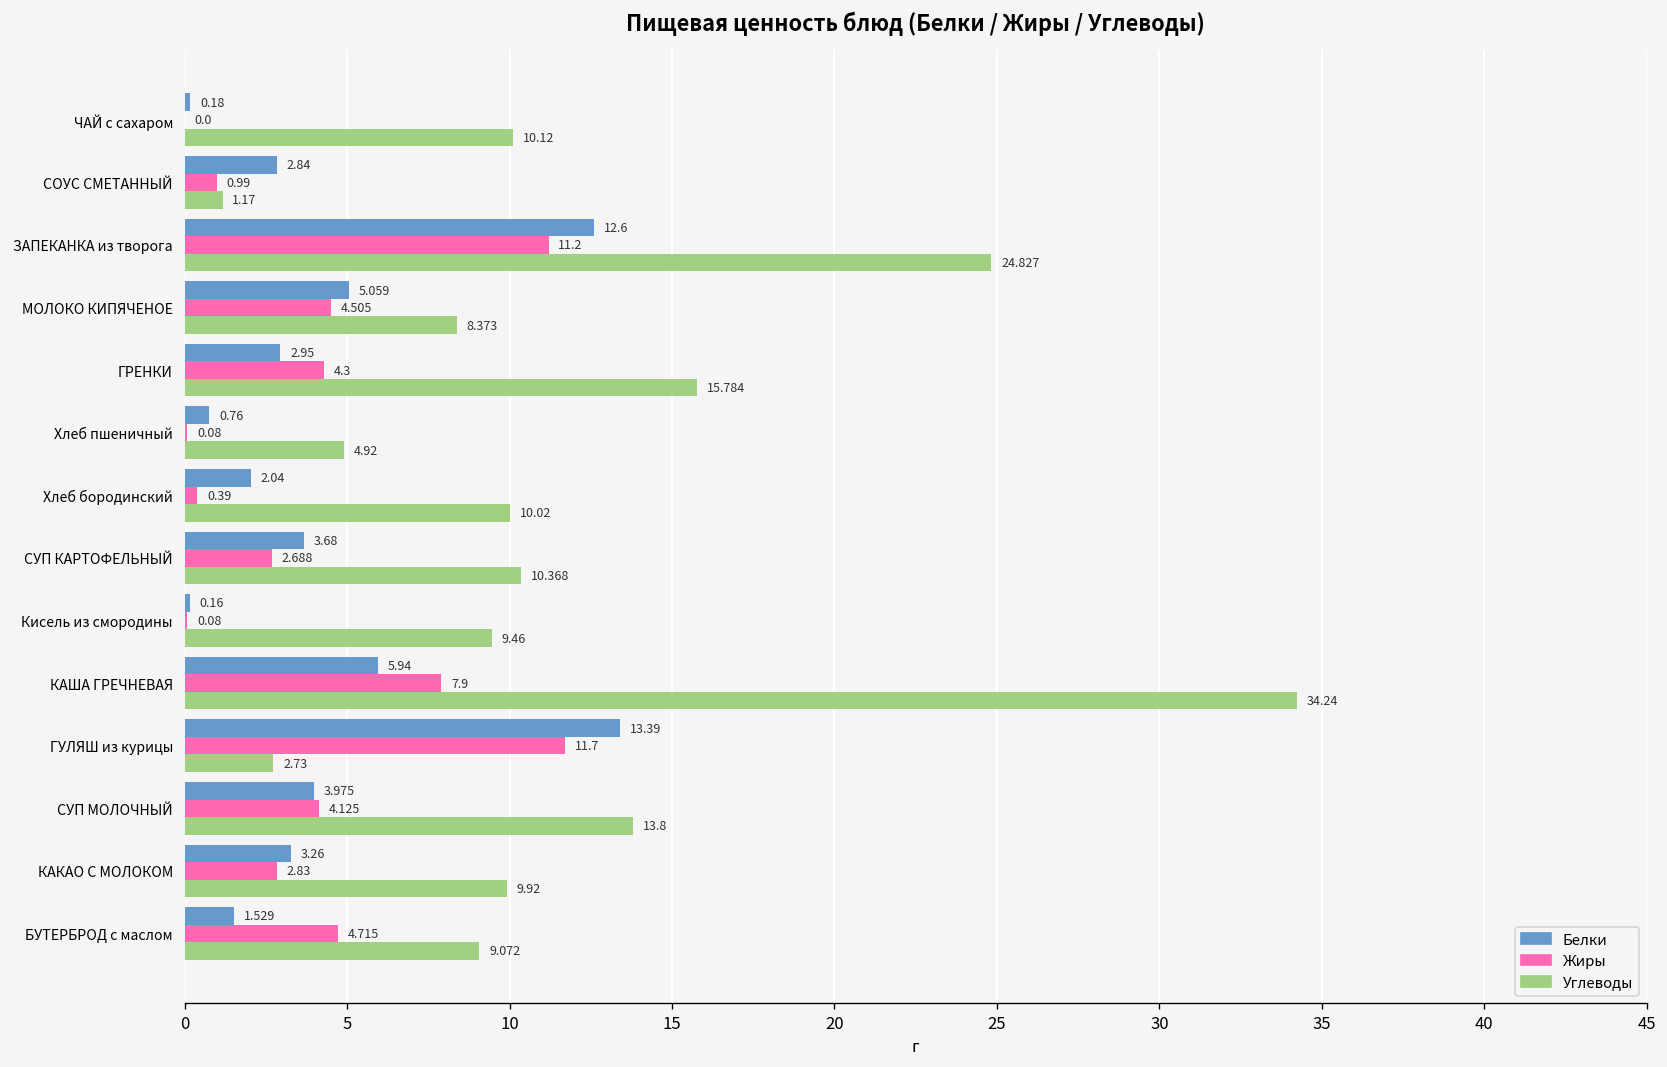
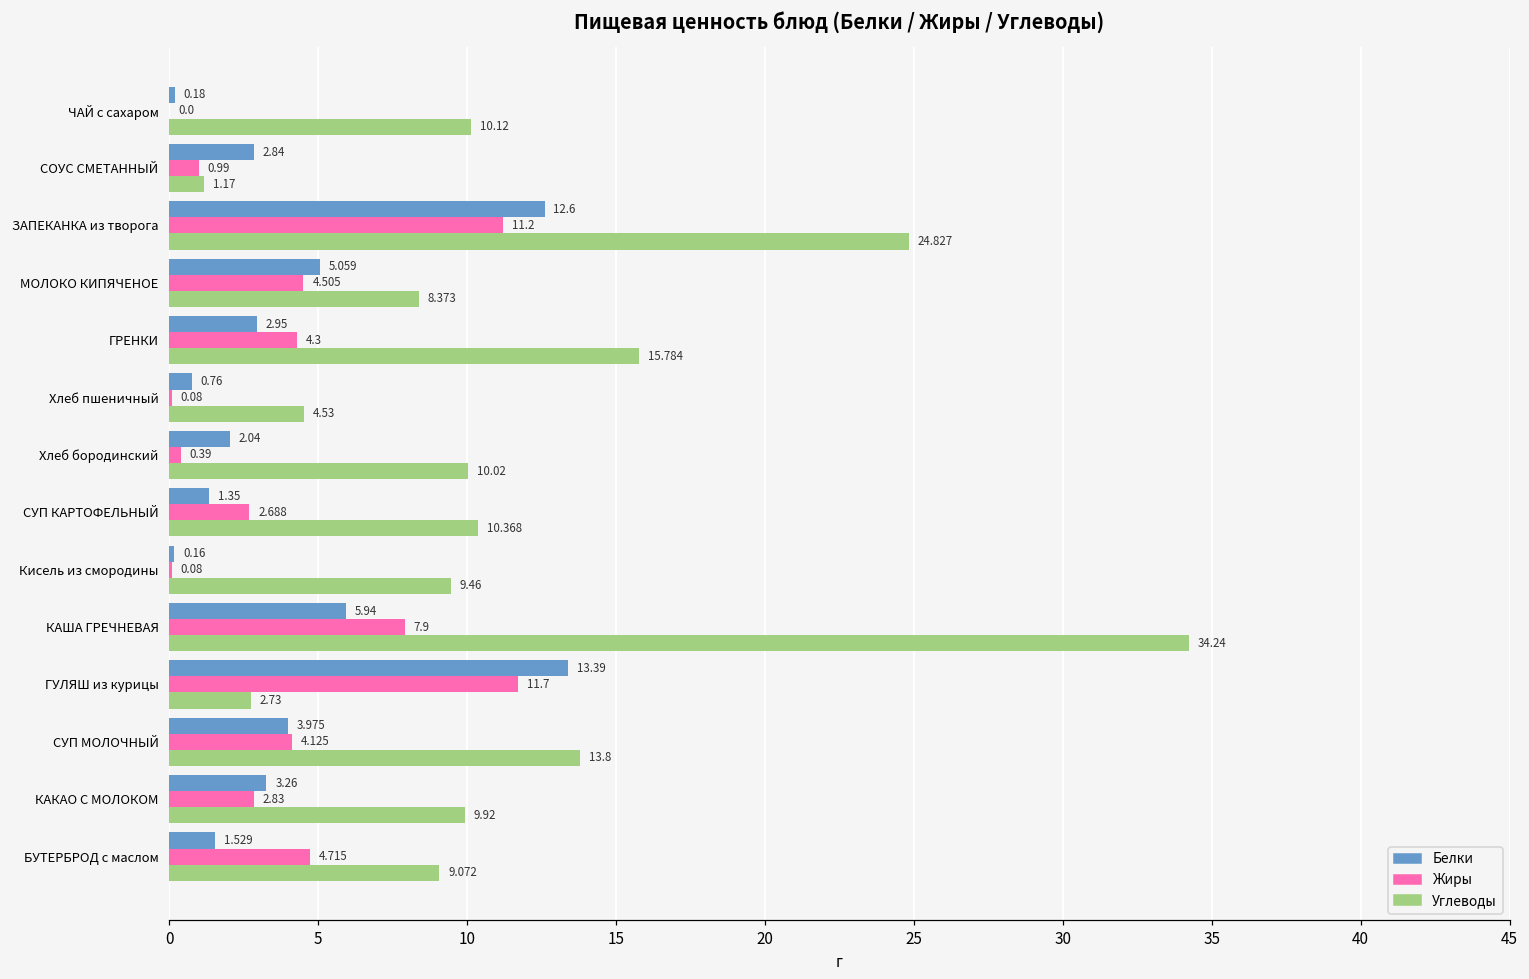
  {
    "Белки": {
      "ЧАЙ с сахаром": 0.18,
      "СОУС СМЕТАННЫЙ": 2.84,
      "ЗАПЕКАНКА из творога": 12.6,
      "МОЛОКО КИПЯЧЕНОЕ": 5.059,
      "ГРЕНКИ": 2.95,
      "Хлеб пшеничный": 0.76,
      "Хлеб бородинский": 2.04,
-     "СУП КАРТОФЕЛЬНЫЙ": 3.68,
+     "СУП КАРТОФЕЛЬНЫЙ": 1.35,
      "Кисель из смородины": 0.16,
      "КАША ГРЕЧНЕВАЯ": 5.94,
      "ГУЛЯШ из курицы": 13.39,
      "СУП МОЛОЧНЫЙ": 3.975,
      "КАКАО С МОЛОКОМ": 3.26,
      "БУТЕРБРОД с маслом": 1.529
    },
    "Жиры": {
      "ЧАЙ с сахаром": 0.0,
      "СОУС СМЕТАННЫЙ": 0.99,
      "ЗАПЕКАНКА из творога": 11.2,
      "МОЛОКО КИПЯЧЕНОЕ": 4.505,
      "ГРЕНКИ": 4.3,
      "Хлеб пшеничный": 0.08,
      "Хлеб бородинский": 0.39,
      "СУП КАРТОФЕЛЬНЫЙ": 2.688,
      "Кисель из смородины": 0.08,
      "КАША ГРЕЧНЕВАЯ": 7.9,
      "ГУЛЯШ из курицы": 11.7,
      "СУП МОЛОЧНЫЙ": 4.125,
      "КАКАО С МОЛОКОМ": 2.83,
      "БУТЕРБРОД с маслом": 4.715
    },
    "Углеводы": {
      "ЧАЙ с сахаром": 10.12,
      "СОУС СМЕТАННЫЙ": 1.17,
      "ЗАПЕКАНКА из творога": 24.827,
      "МОЛОКО КИПЯЧЕНОЕ": 8.373,
      "ГРЕНКИ": 15.784,
-     "Хлеб пшеничный": 4.92,
+     "Хлеб пшеничный": 4.53,
      "Хлеб бородинский": 10.02,
      "СУП КАРТОФЕЛЬНЫЙ": 10.368,
      "Кисель из смородины": 9.46,
      "КАША ГРЕЧНЕВАЯ": 34.24,
      "ГУЛЯШ из курицы": 2.73,
      "СУП МОЛОЧНЫЙ": 13.8,
      "КАКАО С МОЛОКОМ": 9.92,
      "БУТЕРБРОД с маслом": 9.072
    }
  }
